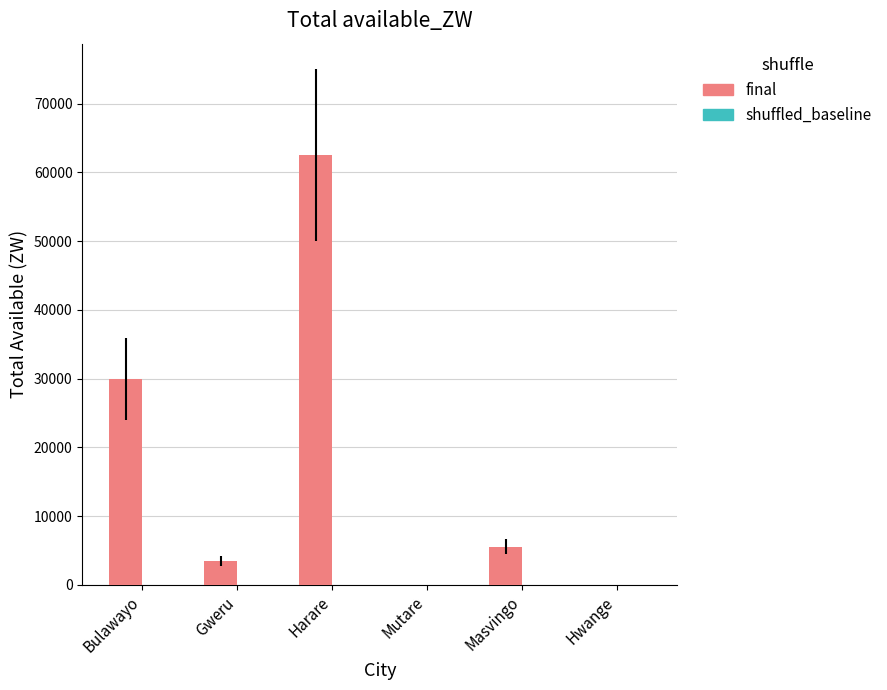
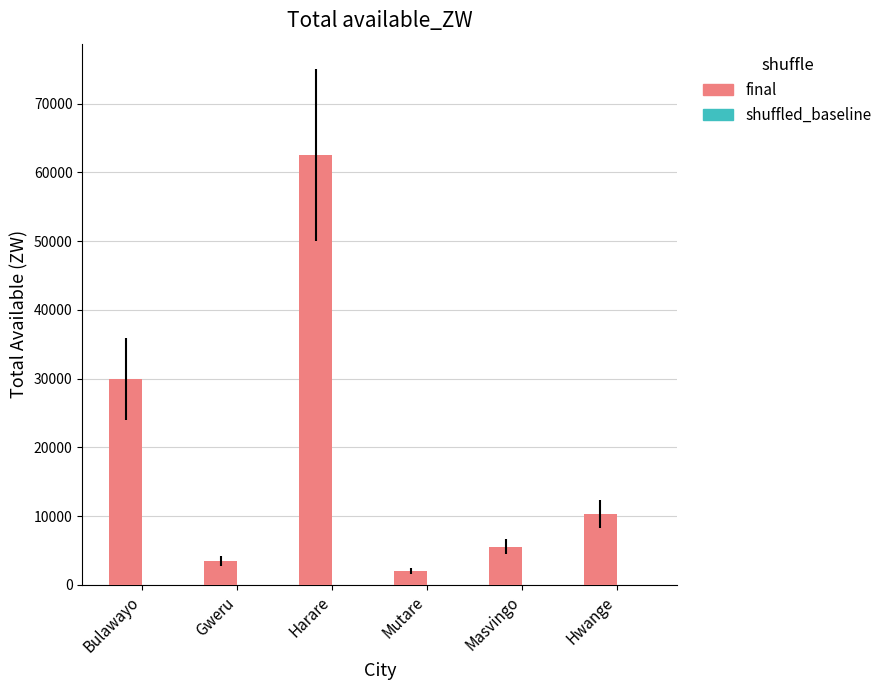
  {
    "final": {
      "Bulawayo": 30000,
      "Gweru": 3000,
      "Harare": 62000,
-     "Mutare": 0,
+     "Mutare": 2000,
      "Masvingo": 6000,
-     "Hwange": 0
+     "Hwange": 10000
    },
    "shuffled_baseline": {
      "Bulawayo": 0,
      "Gweru": 0,
      "Harare": 0,
      "Mutare": 0,
      "Masvingo": 0,
      "Hwange": 0
    }
  }
